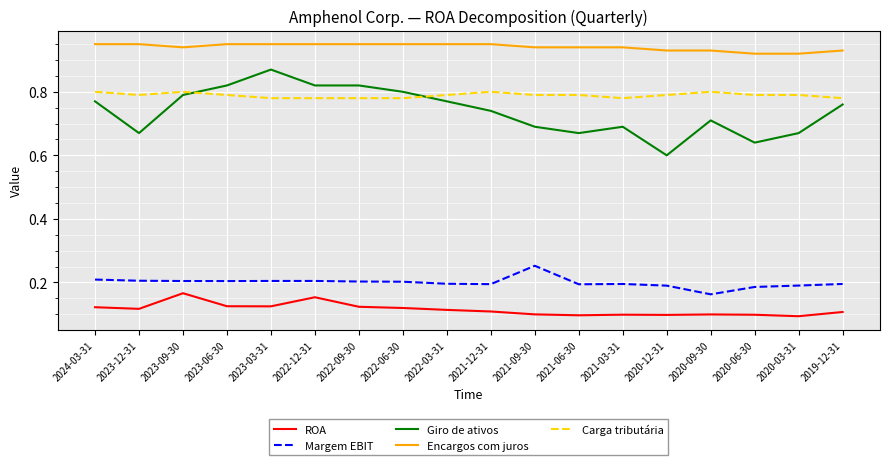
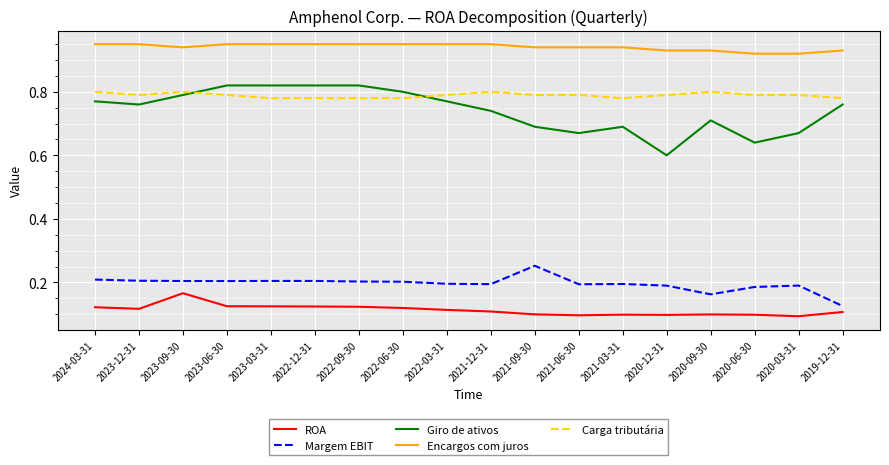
  {
    "ROA": {
      "2024-03-31": 0.12,
      "2023-12-31": 0.12,
      "2023-09-30": 0.17,
      "2023-06-30": 0.12,
      "2023-03-31": 0.12,
-     "2022-12-31": 0.15,
+     "2022-12-31": 0.12,
      "2022-09-30": 0.12,
      "2022-06-30": 0.12,
      "2022-03-31": 0.11,
      "2021-12-31": 0.11,
      "2021-09-30": 0.10,
      "2021-06-30": 0.10,
      "2021-03-31": 0.10,
      "2020-12-31": 0.10,
      "2020-09-30": 0.10,
      "2020-06-30": 0.10,
      "2020-03-31": 0.09,
      "2019-12-31": 0.11
    },
    "Margem EBIT": {
      "2024-03-31": 0.21,
      "2023-12-31": 0.21,
      "2023-09-30": 0.20,
      "2023-06-30": 0.20,
      "2023-03-31": 0.20,
      "2022-12-31": 0.20,
      "2022-09-30": 0.20,
      "2022-06-30": 0.20,
      "2022-03-31": 0.20,
      "2021-12-31": 0.19,
      "2021-09-30": 0.25,
      "2021-06-30": 0.19,
      "2021-03-31": 0.20,
      "2020-12-31": 0.19,
      "2020-09-30": 0.16,
      "2020-06-30": 0.19,
      "2020-03-31": 0.19,
-     "2019-12-31": 0.20
+     "2019-12-31": 0.13
    },
    "Giro de ativos": {
      "2024-03-31": 0.77,
-     "2023-12-31": 0.67,
+     "2023-12-31": 0.76,
      "2023-09-30": 0.79,
      "2023-06-30": 0.82,
-     "2023-03-31": 0.87,
+     "2023-03-31": 0.82,
      "2022-12-31": 0.82,
      "2022-09-30": 0.82,
      "2022-06-30": 0.80,
      "2022-03-31": 0.77,
      "2021-12-31": 0.74,
      "2021-09-30": 0.69,
      "2021-06-30": 0.67,
      "2021-03-31": 0.69,
      "2020-12-31": 0.60,
      "2020-09-30": 0.71,
      "2020-06-30": 0.64,
      "2020-03-31": 0.67,
      "2019-12-31": 0.76
    }
  }
